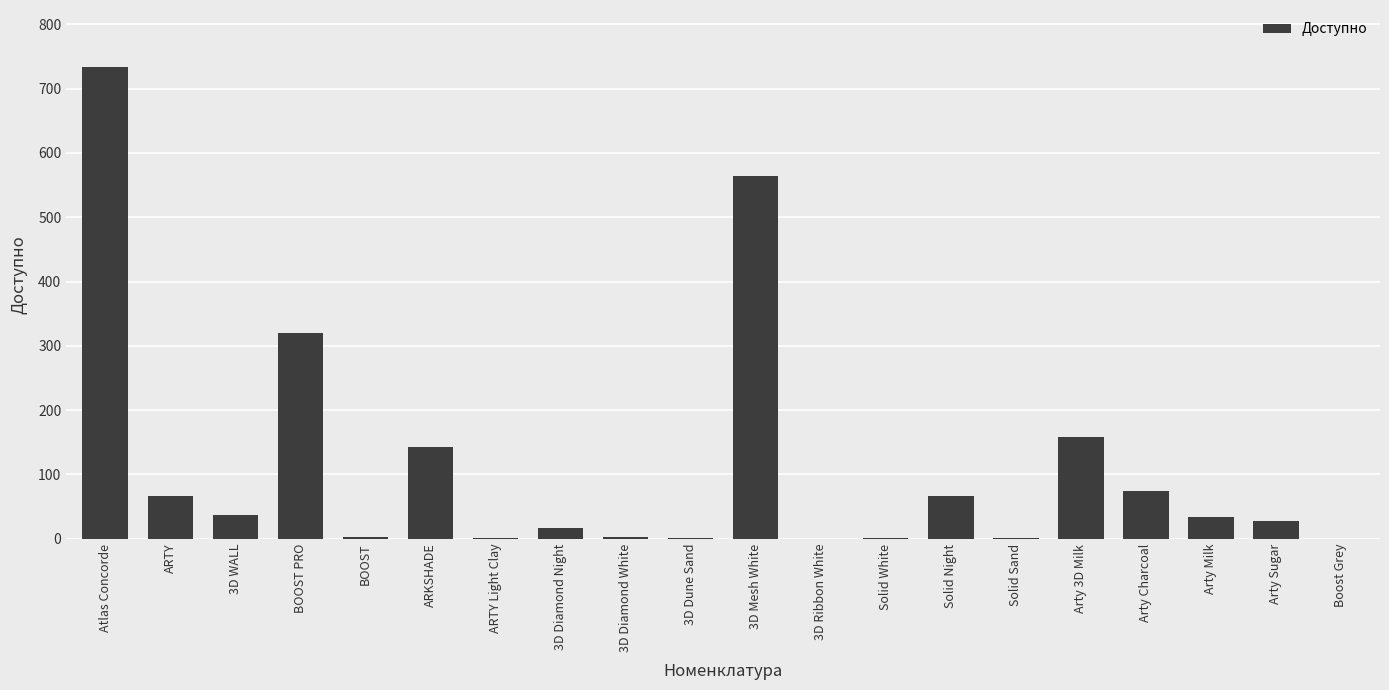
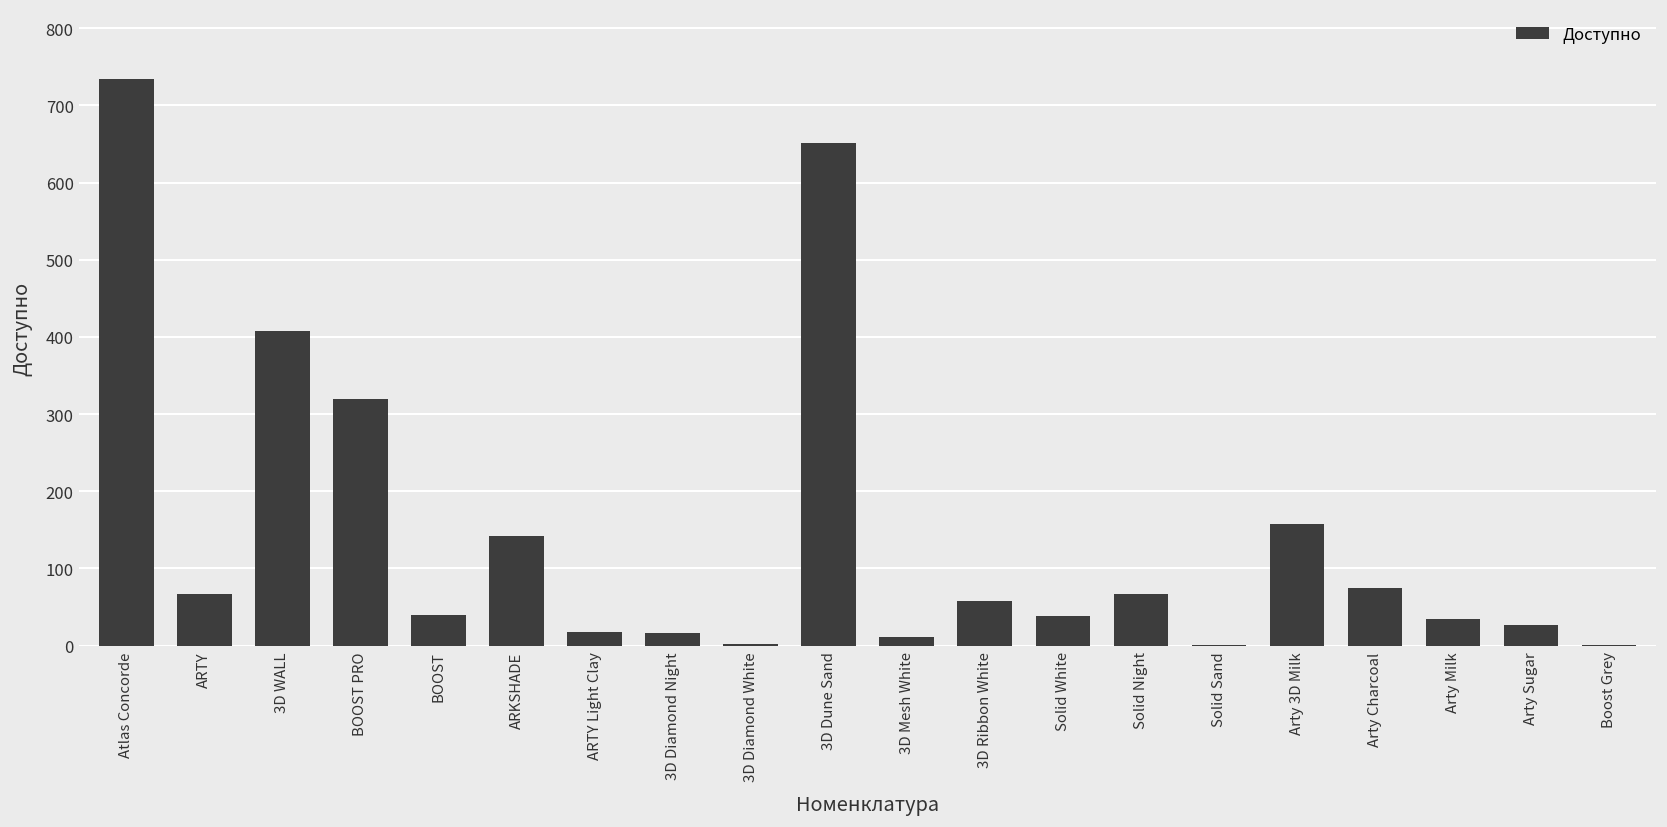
  {
    "Atlas Concorde": 730,
    "ARTY": 70,
-   "3D WALL": 40,
+   "3D WALL": 410,
    "BOOST PRO": 320,
-   "BOOST": 0,
+   "BOOST": 40,
    "ARKSHADE": 140,
-   "ARTY Light Clay": 0,
+   "ARTY Light Clay": 20,
    "3D Diamond Night": 20,
-   "3D Dune Sand": 0,
-   "3D Mesh White": 560,
-   "3D Ribbon White": 0,
-   "Solid White": 0,
+   "3D Dune Sand": 650,
+   "3D Mesh White": 10,
+   "3D Ribbon White": 60,
+   "Solid White": 40,
    "Solid Night": 70,
    "Arty 3D Milk": 160,
    "Arty Charcoal": 70,
    "Arty Milk": 30,
    "Arty Sugar": 30
  }
